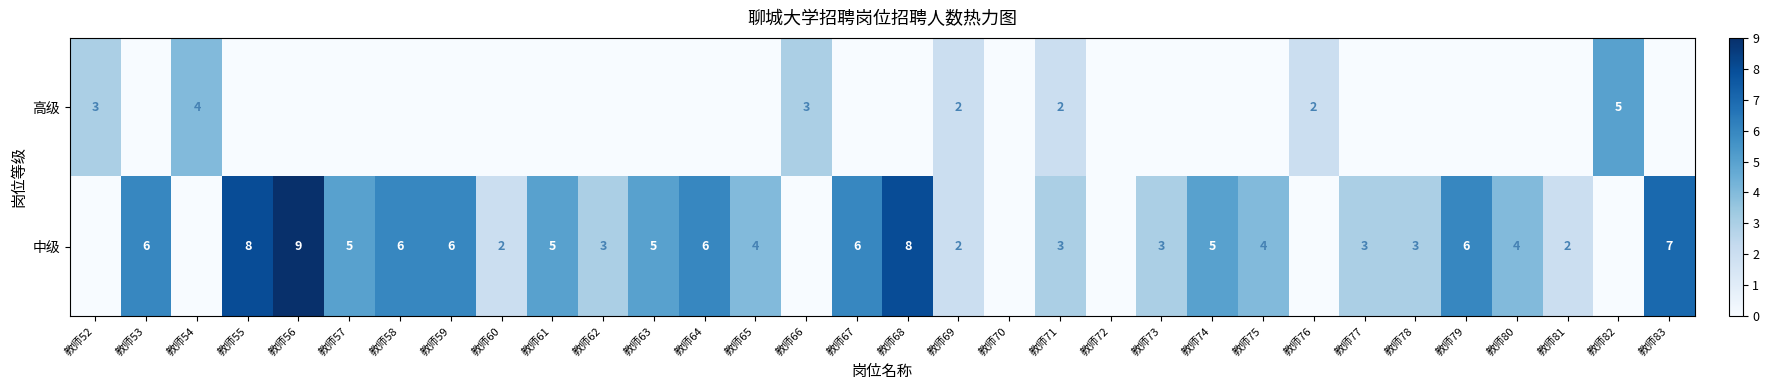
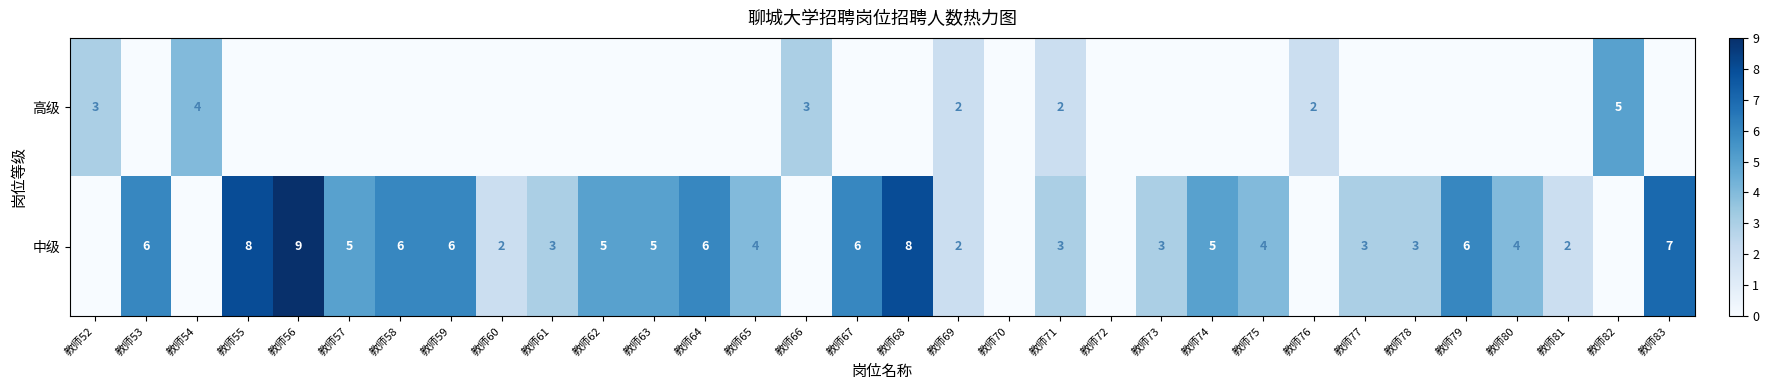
  {
    "高级": {
      "教师52": 3,
      "教师54": 4,
      "教师66": 3,
      "教师69": 2,
      "教师71": 2,
      "教师76": 2,
      "教师82": 5
    },
    "中级": {
      "教师53": 6,
      "教师55": 8,
      "教师56": 9,
      "教师57": 5,
      "教师58": 6,
      "教师59": 6,
      "教师60": 2,
-     "教师61": 5,
-     "教师62": 3,
+     "教师61": 3,
+     "教师62": 5,
      "教师63": 5,
      "教师64": 6,
      "教师65": 4,
      "教师67": 6,
      "教师68": 8,
      "教师69": 2,
      "教师71": 3,
      "教师73": 3,
      "教师74": 5,
      "教师75": 4,
      "教师77": 3,
      "教师78": 3,
      "教师79": 6,
      "教师80": 4,
      "教师81": 2,
      "教师83": 7
    }
  }
